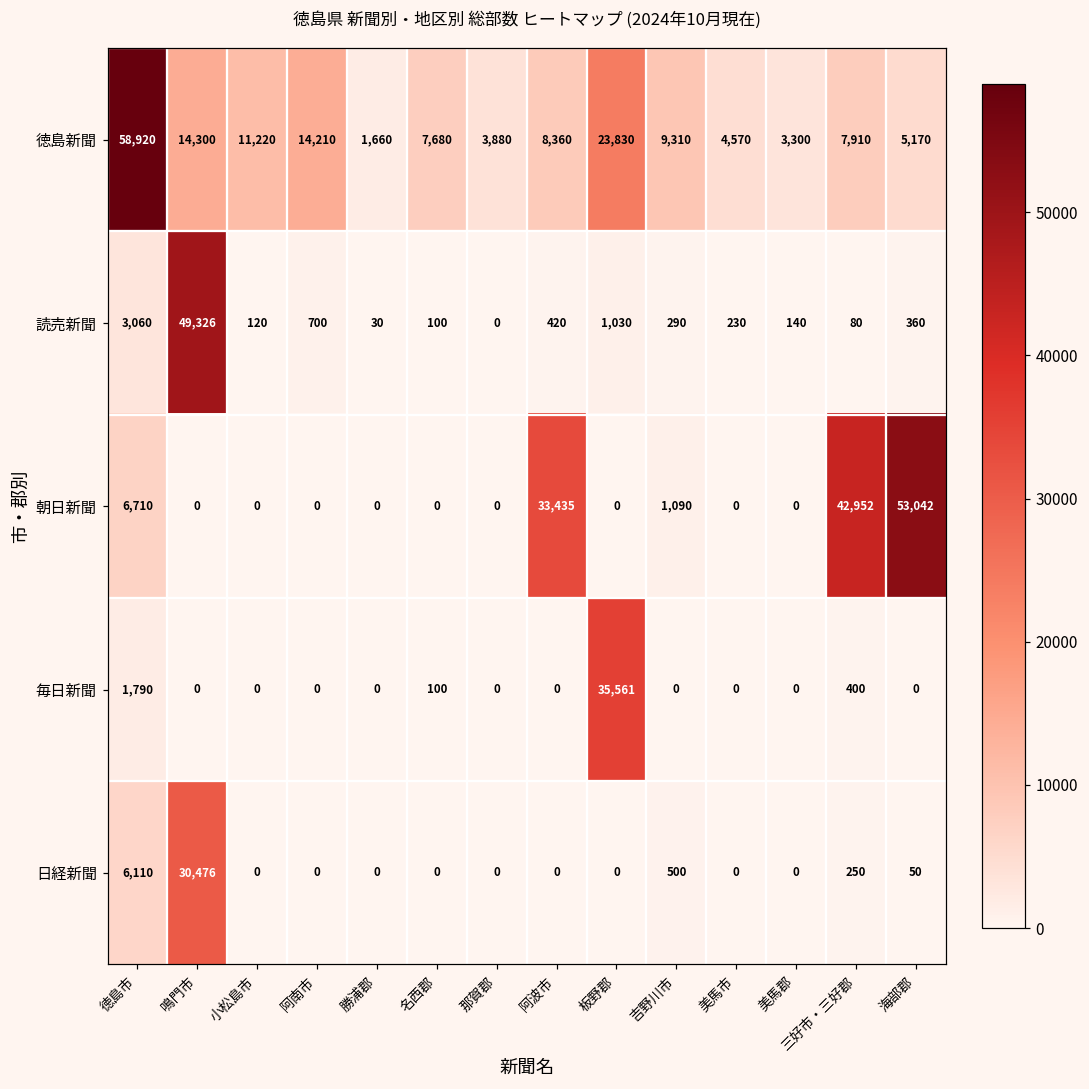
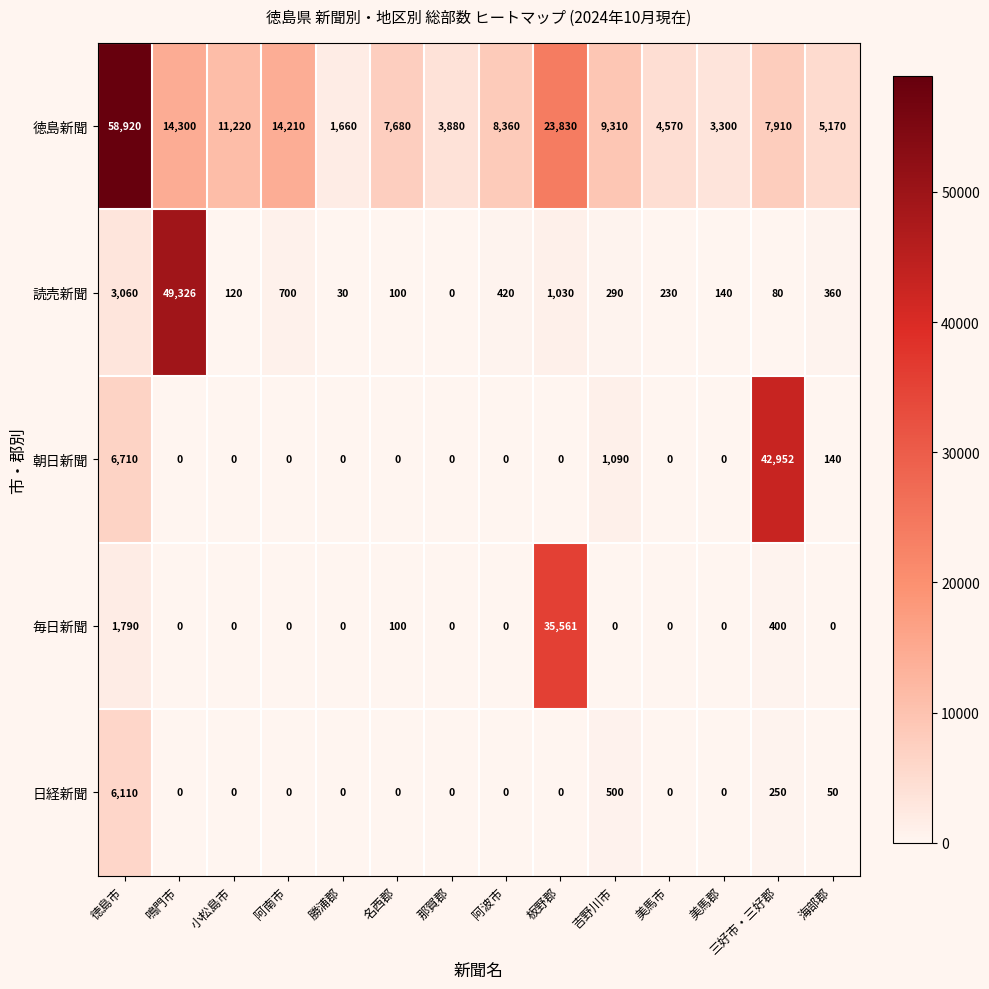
  {
    "徳島新聞": {
      "徳島市": "58,920",
      "鳴門市": "14,300",
      "小松島市": "11,220",
      "阿南市": "14,210",
      "勝浦郡": "1,660",
      "名西郡": "7,680",
      "那賀郡": "3,880",
      "阿波市": "8,360",
      "板野郡": "23,830",
      "吉野川市": "9,310",
      "美馬市": "4,570",
      "美馬郡": "3,300",
      "三好市・三好郡": "7,910",
      "海部郡": "5,170"
    },
    "読売新聞": {
      "徳島市": "3,060",
      "鳴門市": "49,326",
      "小松島市": "120",
      "阿南市": "700",
      "勝浦郡": "30",
      "名西郡": "100",
      "那賀郡": "0",
      "阿波市": "420",
      "板野郡": "1,030",
      "吉野川市": "290",
      "美馬市": "230",
      "美馬郡": "140",
      "三好市・三好郡": "80",
      "海部郡": "360"
    },
    "朝日新聞": {
      "徳島市": "6,710",
      "鳴門市": "0",
      "小松島市": "0",
      "阿南市": "0",
      "勝浦郡": "0",
      "名西郡": "0",
      "那賀郡": "0",
-     "阿波市": "33,435",
+     "阿波市": "0",
      "板野郡": "0",
      "吉野川市": "1,090",
      "美馬市": "0",
      "美馬郡": "0",
      "三好市・三好郡": "42,952",
-     "海部郡": "53,042"
+     "海部郡": "140"
    },
    "毎日新聞": {
      "徳島市": "1,790",
      "鳴門市": "0",
      "小松島市": "0",
      "阿南市": "0",
      "勝浦郡": "0",
      "名西郡": "100",
      "那賀郡": "0",
      "阿波市": "0",
      "板野郡": "35,561",
      "吉野川市": "0",
      "美馬市": "0",
      "美馬郡": "0",
      "三好市・三好郡": "400",
      "海部郡": "0"
    },
    "日経新聞": {
      "徳島市": "6,110",
-     "鳴門市": "30,476",
+     "鳴門市": "0",
      "小松島市": "0",
      "阿南市": "0",
      "勝浦郡": "0",
      "名西郡": "0",
      "那賀郡": "0",
      "阿波市": "0",
      "板野郡": "0",
      "吉野川市": "500",
      "美馬市": "0",
      "美馬郡": "0",
      "三好市・三好郡": "250",
      "海部郡": "50"
    }
  }
